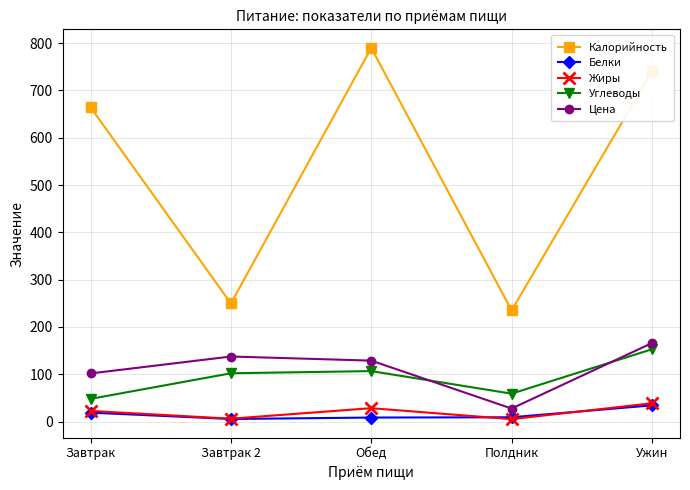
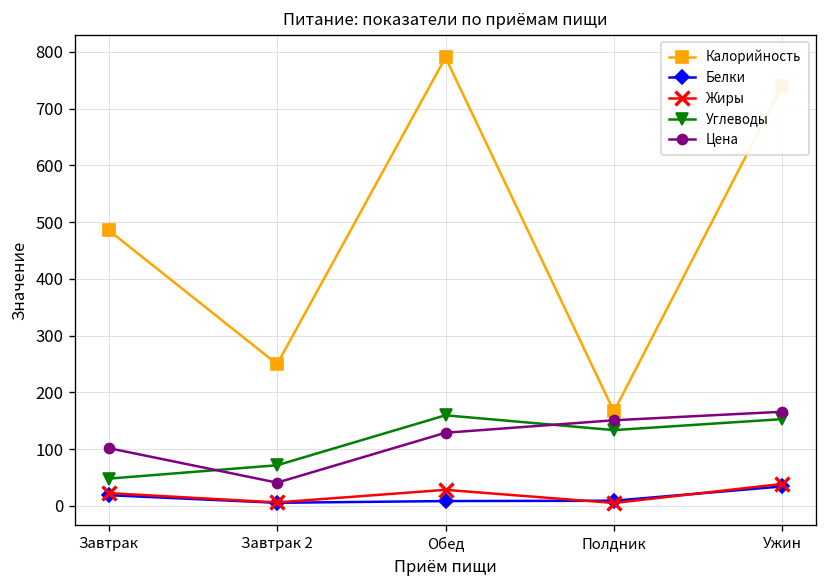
  {
    "Калорийность": {
-     "Завтрак": 660,
+     "Завтрак": 490,
      "Завтрак 2": 250,
      "Обед": 790,
-     "Полдник": 240
+     "Полдник": 170
    },
    "Белки": {
      "Обед": 10
    },
    "Жиры": {
      "Обед": 30
    },
    "Углеводы": {
      "Завтрак": 50,
-     "Завтрак 2": 100,
-     "Обед": 110,
-     "Полдник": 60,
+     "Завтрак 2": 70,
+     "Обед": 160,
+     "Полдник": 130,
      "Ужин": 150
    },
    "Цена": {
      "Завтрак": 100,
-     "Завтрак 2": 140,
+     "Завтрак 2": 40,
      "Обед": 130,
-     "Полдник": 30,
+     "Полдник": 150,
      "Ужин": 170
    }
  }
